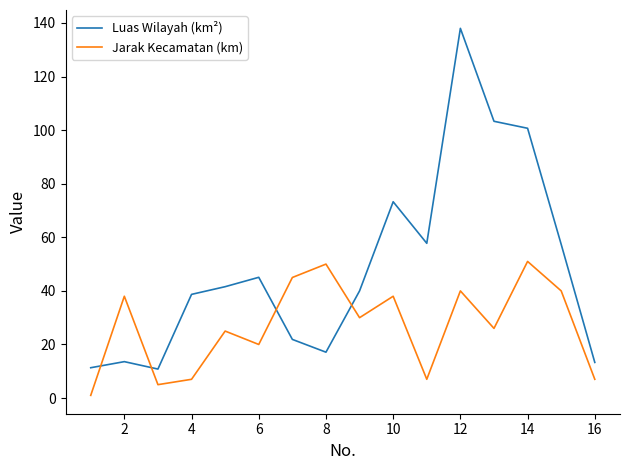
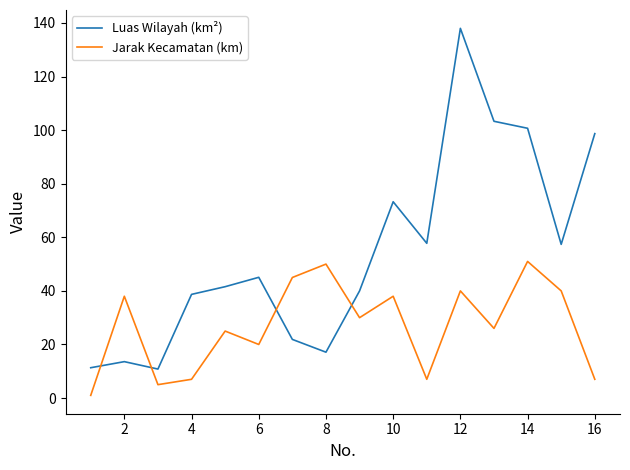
  {
    "Luas Wilayah (km²)": {
      "2": 14,
      "4": 39,
      "6": 45,
      "8": 17,
      "10": 73,
      "12": 138,
      "14": 101,
-     "16": 13
+     "16": 99
    },
    "Jarak Kecamatan (km)": {
      "2": 38,
      "4": 7,
      "6": 20,
      "8": 50,
      "10": 38,
      "12": 40,
      "14": 51,
      "16": 7
    }
  }
